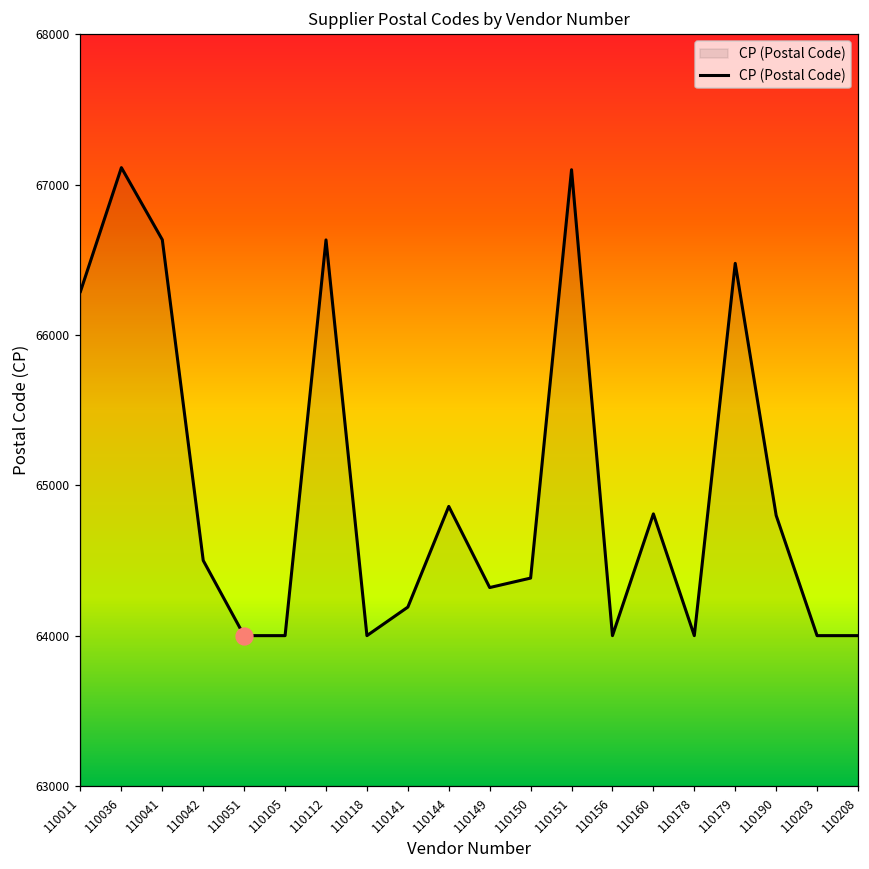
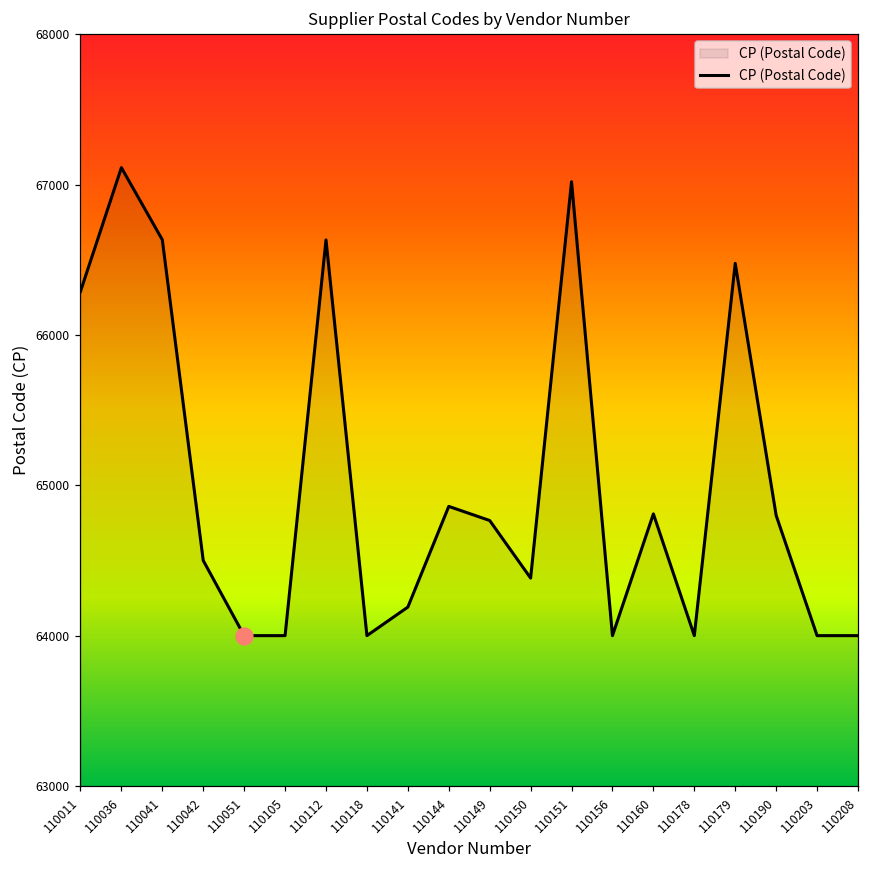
  {
    "CP (Postal Code)": {
      "110011": 66290,
      "110036": 67110,
      "110041": 66630,
      "110042": 64500,
      "110105": 64000,
      "110112": 66630,
      "110118": 64000,
      "110141": 64190,
      "110144": 64860,
-     "110149": 64320,
+     "110149": 64770,
      "110150": 64380,
-     "110151": 67100,
+     "110151": 67020,
      "110156": 64000,
      "110160": 64810,
      "110178": 64000,
      "110179": 66480,
      "110190": 64800,
      "110203": 64000,
      "110208": 64000
    }
  }
